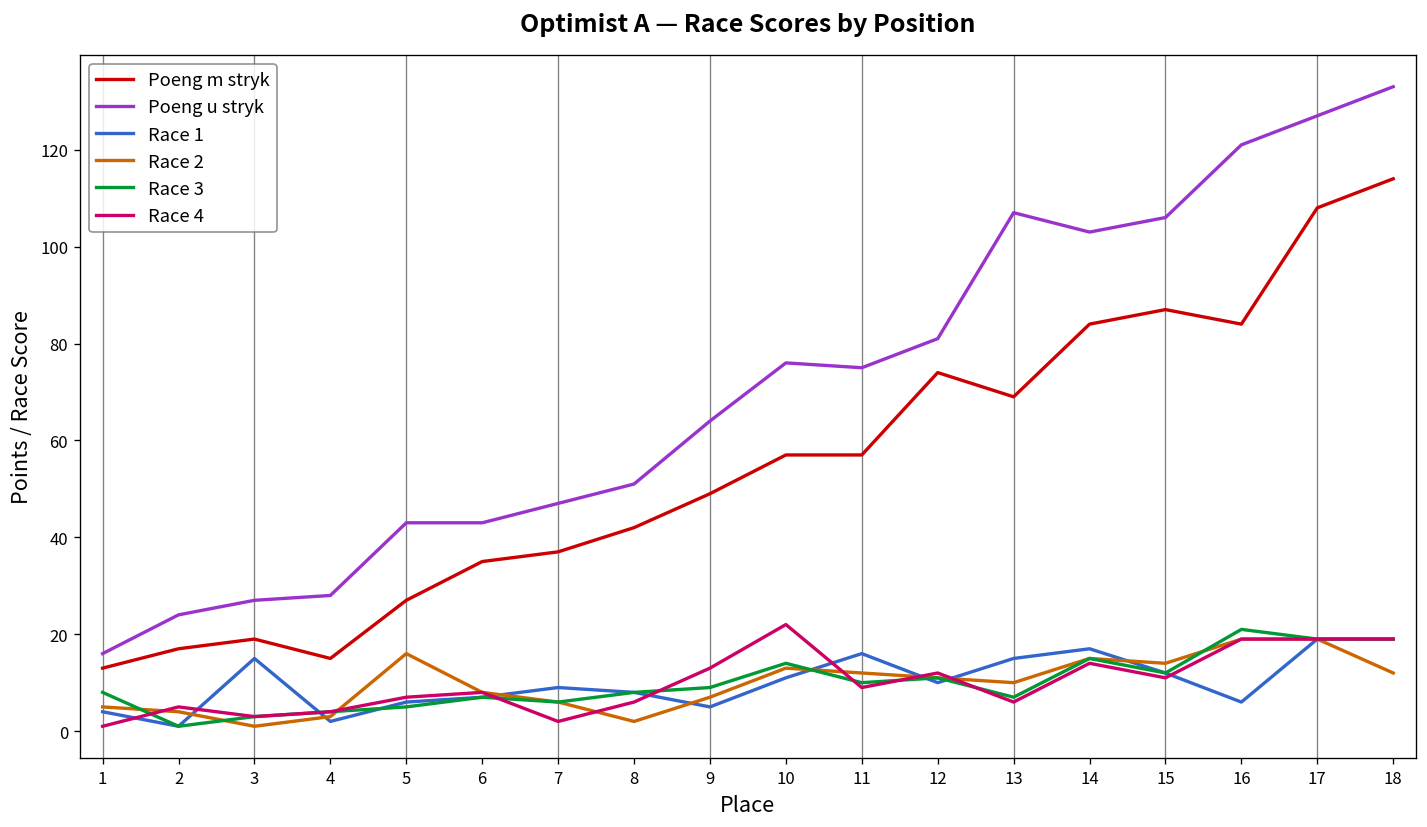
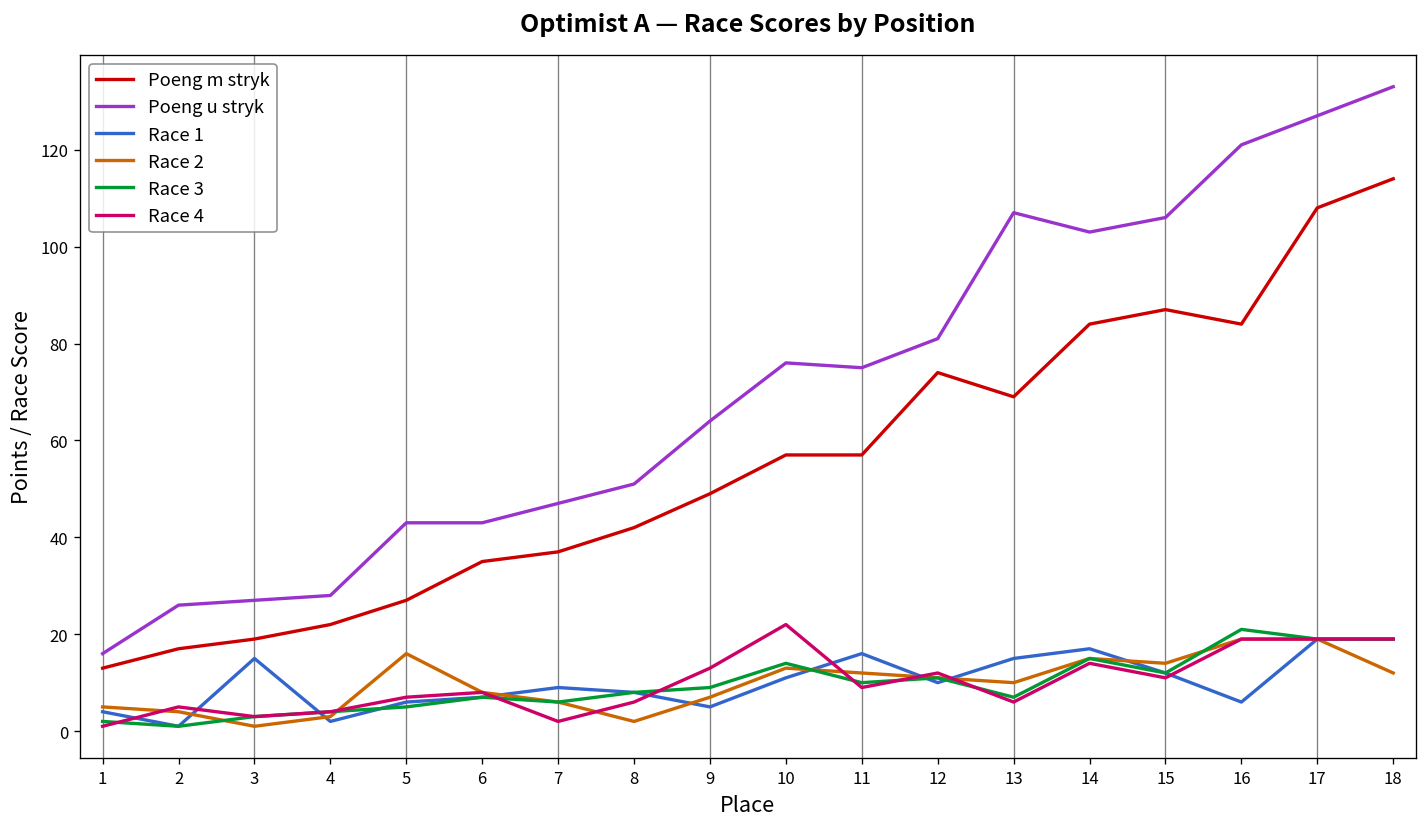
  {
    "Poeng m stryk": {
      "1": 13,
      "2": 17,
      "3": 19,
-     "4": 15,
+     "4": 22,
      "5": 27,
      "6": 35,
      "7": 37,
      "8": 42,
      "9": 49,
      "10": 57,
      "11": 57,
      "12": 74,
      "13": 69,
      "14": 84,
      "15": 87,
      "16": 84,
      "17": 108,
      "18": 114
    },
    "Poeng u stryk": {
      "1": 16,
-     "2": 24,
+     "2": 26,
      "3": 27,
      "4": 28,
      "5": 43,
      "6": 43,
      "7": 47,
      "8": 51,
      "9": 64,
      "10": 76,
      "11": 75,
      "12": 81,
      "13": 107,
      "14": 103,
      "15": 106,
      "16": 121,
      "17": 127,
      "18": 133
    },
    "Race 1": {
      "1": 4,
      "3": 15,
      "4": 2,
      "5": 6,
      "7": 9,
      "9": 5,
      "10": 11,
      "11": 16,
      "12": 10,
      "13": 15,
      "14": 17,
      "16": 6
    },
    "Race 2": {
      "1": 5,
      "2": 4,
      "3": 1,
      "4": 3,
      "5": 16,
      "8": 2,
      "9": 7,
      "10": 13,
      "11": 12,
      "13": 10,
      "15": 14,
      "18": 12
    },
    "Race 3": {
-     "1": 8,
+     "1": 2,
      "5": 5,
      "9": 9,
      "10": 14,
      "11": 10,
      "13": 7,
      "16": 21
    },
    "Race 4": {
      "1": 1,
      "2": 5,
      "5": 7,
      "7": 2,
      "8": 6,
      "9": 13,
      "10": 22,
      "11": 9,
      "12": 12,
      "13": 6,
      "14": 14,
      "15": 11
    }
  }
